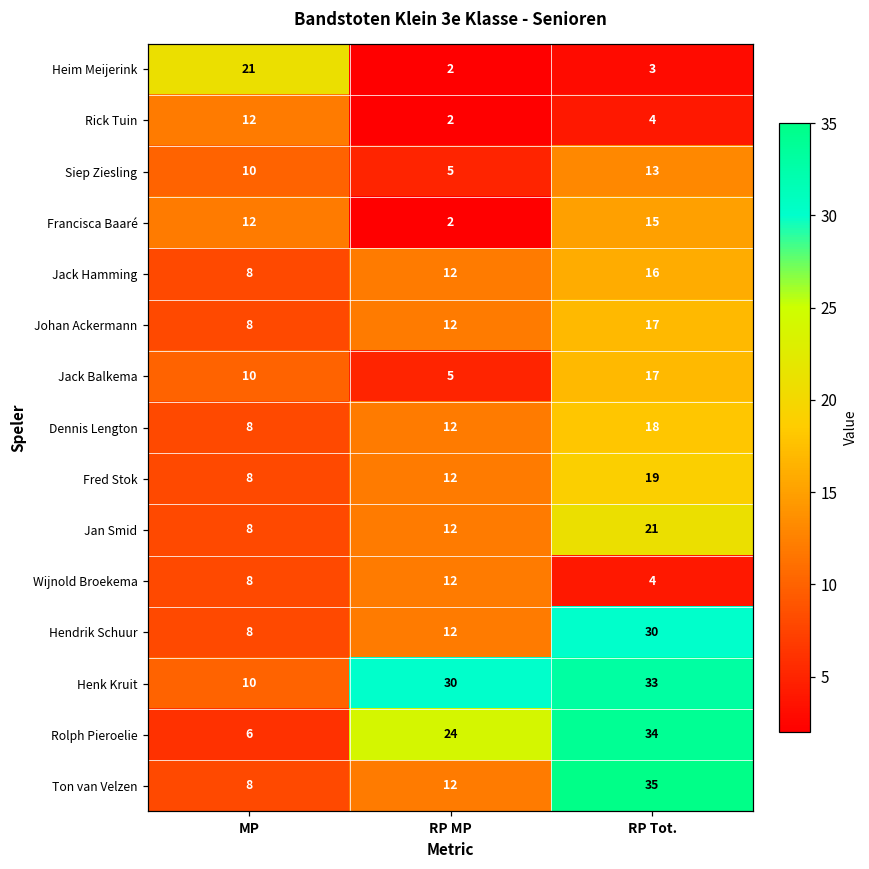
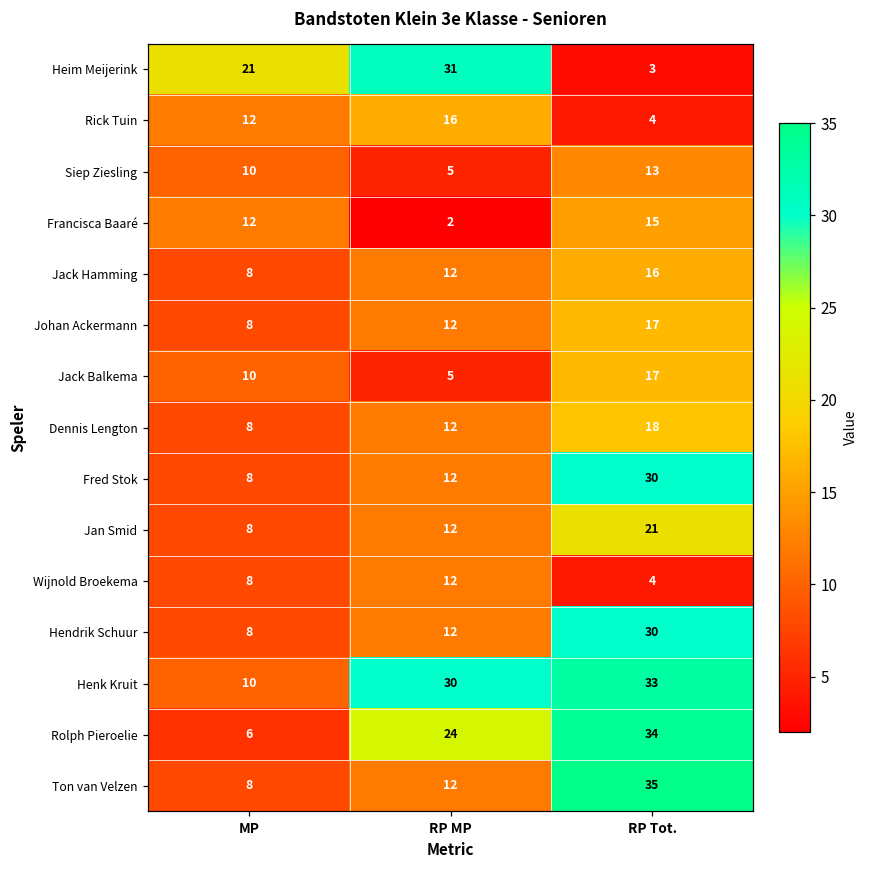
  {
    "Heim Meijerink": {
      "MP": 21,
-     "RP MP": 2,
+     "RP MP": 31,
      "RP Tot.": 3
    },
    "Rick Tuin": {
      "MP": 12,
-     "RP MP": 2,
+     "RP MP": 16,
      "RP Tot.": 4
    },
    "Siep Ziesling": {
      "MP": 10,
      "RP MP": 5,
      "RP Tot.": 13
    },
    "Francisca Baaré": {
      "MP": 12,
      "RP MP": 2,
      "RP Tot.": 15
    },
    "Jack Hamming": {
      "MP": 8,
      "RP MP": 12,
      "RP Tot.": 16
    },
    "Johan Ackermann": {
      "MP": 8,
      "RP MP": 12,
      "RP Tot.": 17
    },
    "Jack Balkema": {
      "MP": 10,
      "RP MP": 5,
      "RP Tot.": 17
    },
    "Dennis Lengton": {
      "MP": 8,
      "RP MP": 12,
      "RP Tot.": 18
    },
    "Fred Stok": {
      "MP": 8,
      "RP MP": 12,
-     "RP Tot.": 19
+     "RP Tot.": 30
    },
    "Jan Smid": {
      "MP": 8,
      "RP MP": 12,
      "RP Tot.": 21
    },
    "Wijnold Broekema": {
      "MP": 8,
      "RP MP": 12,
      "RP Tot.": 4
    },
    "Hendrik Schuur": {
      "MP": 8,
      "RP MP": 12,
      "RP Tot.": 30
    },
    "Henk Kruit": {
      "MP": 10,
      "RP MP": 30,
      "RP Tot.": 33
    },
    "Rolph Pieroelie": {
      "MP": 6,
      "RP MP": 24,
      "RP Tot.": 34
    },
    "Ton van Velzen": {
      "MP": 8,
      "RP MP": 12,
      "RP Tot.": 35
    }
  }
